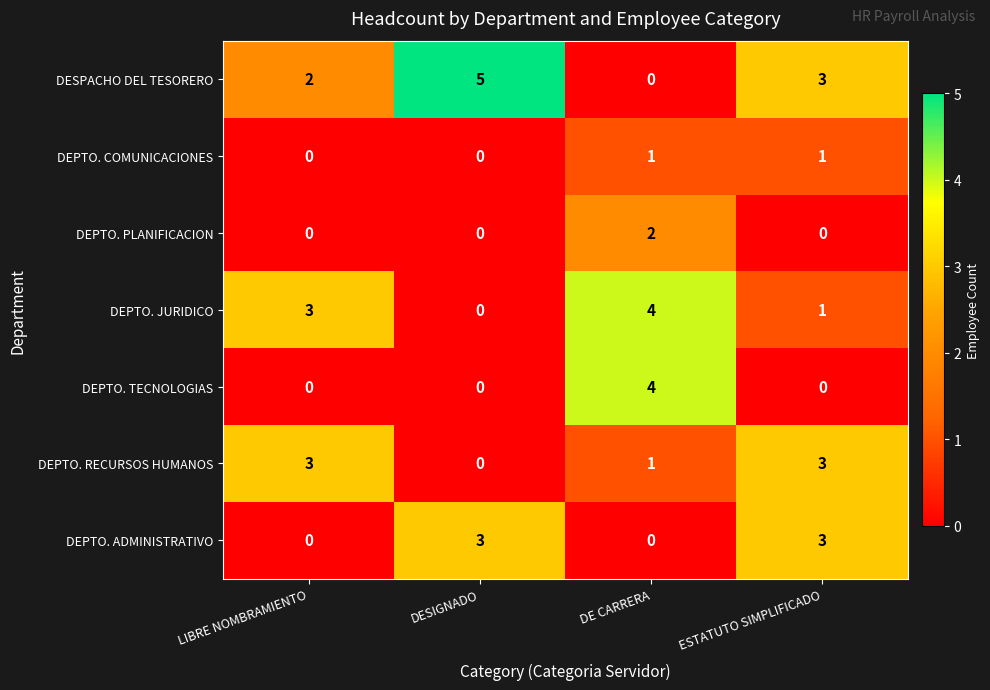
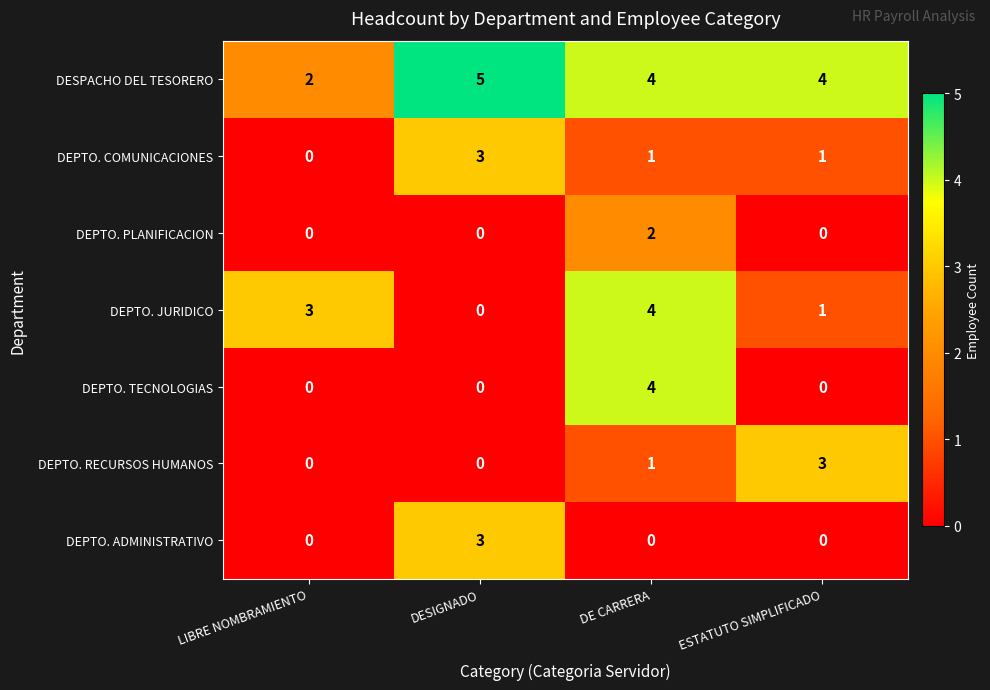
  {
    "DESPACHO DEL TESORERO": {
      "LIBRE NOMBRAMIENTO": 2,
      "DESIGNADO": 5,
-     "DE CARRERA": 0,
-     "ESTATUTO SIMPLIFICADO": 3
+     "DE CARRERA": 4,
+     "ESTATUTO SIMPLIFICADO": 4
    },
    "DEPTO. COMUNICACIONES": {
      "LIBRE NOMBRAMIENTO": 0,
-     "DESIGNADO": 0,
+     "DESIGNADO": 3,
      "DE CARRERA": 1,
      "ESTATUTO SIMPLIFICADO": 1
    },
    "DEPTO. PLANIFICACION": {
      "LIBRE NOMBRAMIENTO": 0,
      "DESIGNADO": 0,
      "DE CARRERA": 2,
      "ESTATUTO SIMPLIFICADO": 0
    },
    "DEPTO. JURIDICO": {
      "LIBRE NOMBRAMIENTO": 3,
      "DESIGNADO": 0,
      "DE CARRERA": 4,
      "ESTATUTO SIMPLIFICADO": 1
    },
    "DEPTO. TECNOLOGIAS": {
      "LIBRE NOMBRAMIENTO": 0,
      "DESIGNADO": 0,
      "DE CARRERA": 4,
      "ESTATUTO SIMPLIFICADO": 0
    },
    "DEPTO. RECURSOS HUMANOS": {
-     "LIBRE NOMBRAMIENTO": 3,
+     "LIBRE NOMBRAMIENTO": 0,
      "DESIGNADO": 0,
      "DE CARRERA": 1,
      "ESTATUTO SIMPLIFICADO": 3
    },
    "DEPTO. ADMINISTRATIVO": {
      "LIBRE NOMBRAMIENTO": 0,
      "DESIGNADO": 3,
      "DE CARRERA": 0,
-     "ESTATUTO SIMPLIFICADO": 3
+     "ESTATUTO SIMPLIFICADO": 0
    }
  }
